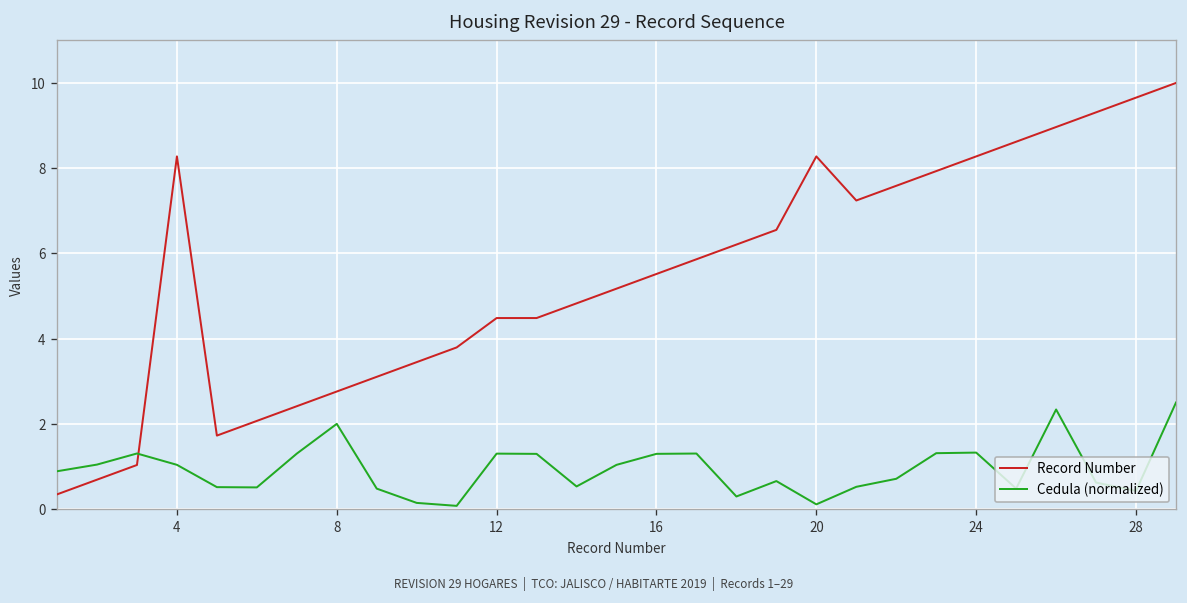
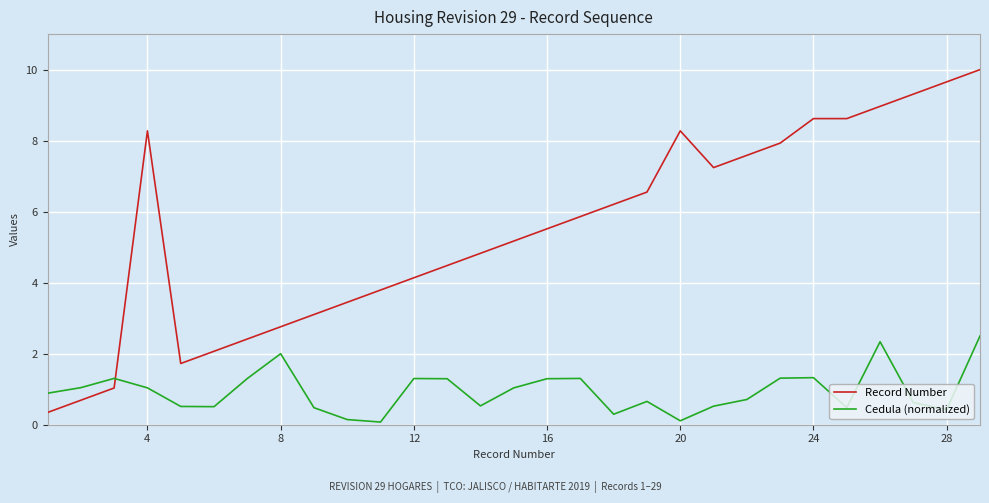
  {
    "Record Number": {
      "4": 8.3,
      "8": 2.8,
-     "12": 4.5,
+     "12": 4.1,
      "16": 5.5,
      "20": 8.3,
-     "24": 8.3,
+     "24": 8.6,
      "28": 9.7
    },
    "Cedula (normalized)": {
      "4": 1.0,
      "8": 2.0,
      "12": 1.3,
      "16": 1.3,
      "20": 0.1,
      "24": 1.3
    }
  }
